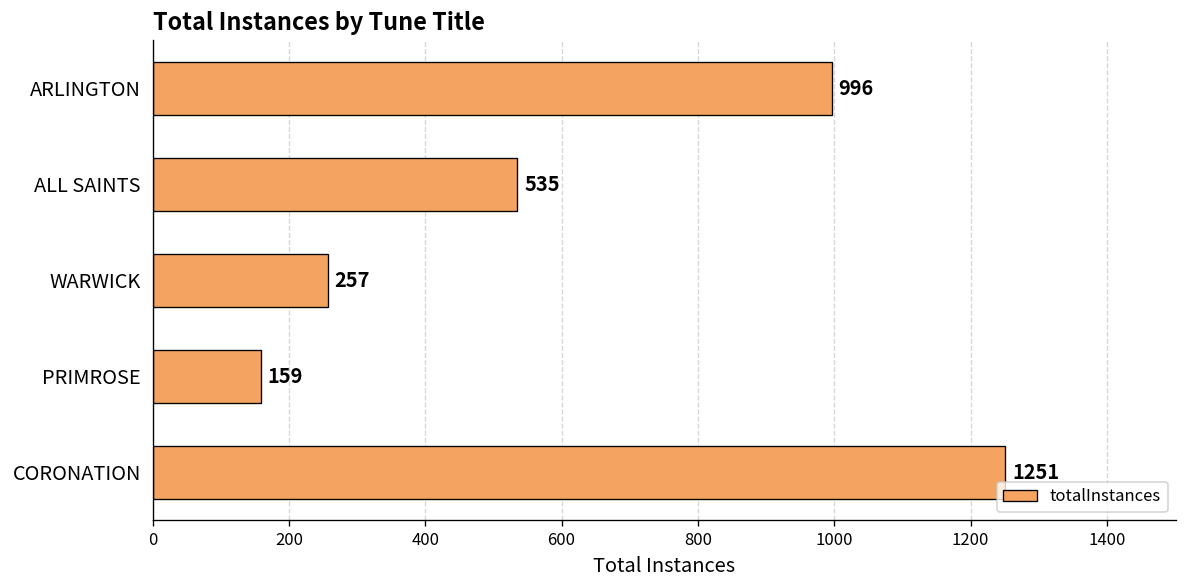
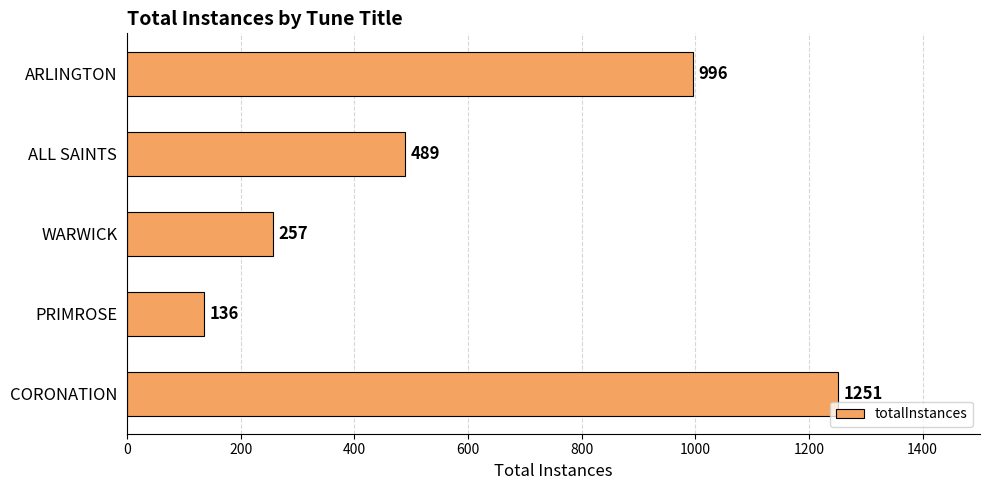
  {
    "ARLINGTON": 996,
-   "ALL SAINTS": 535,
+   "ALL SAINTS": 489,
    "WARWICK": 257,
-   "PRIMROSE": 159
+   "PRIMROSE": 136
  }
